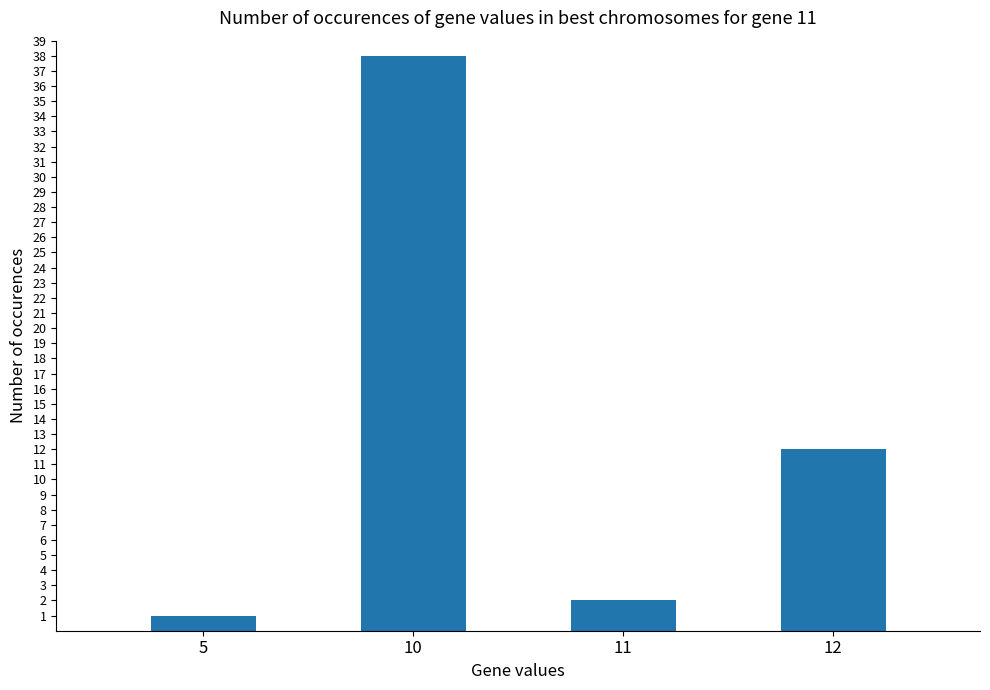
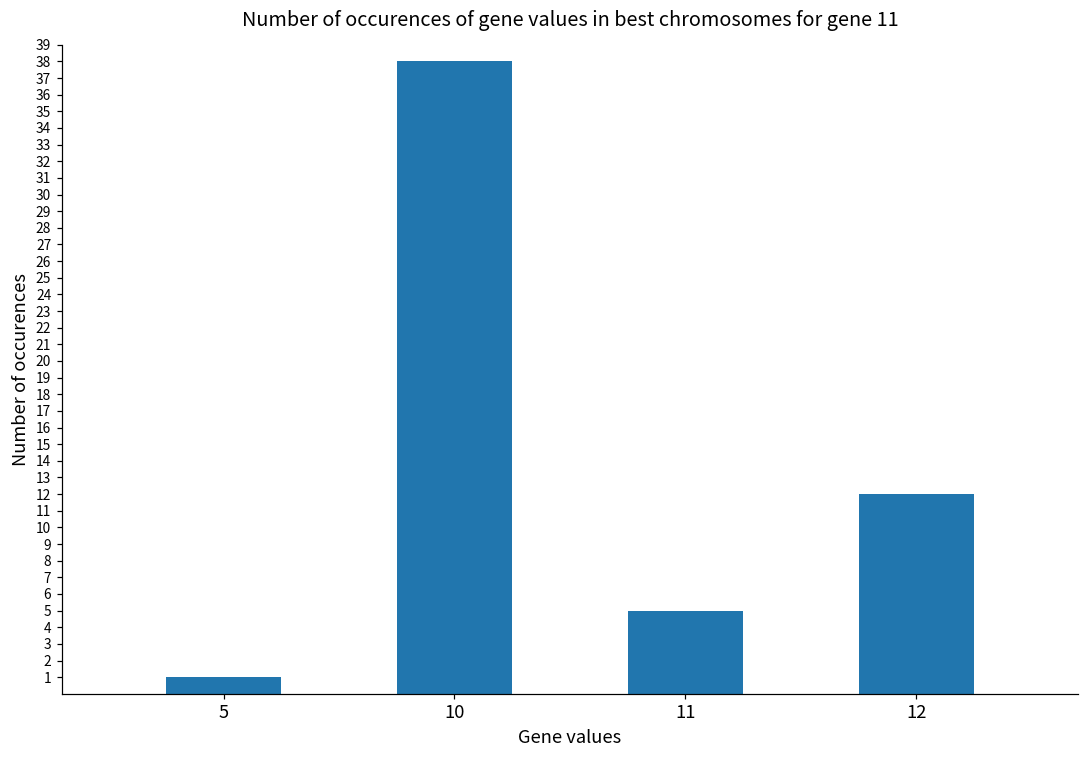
  {
    "5": 1,
    "10": 38,
-   "11": 2,
+   "11": 5,
    "12": 12
  }
